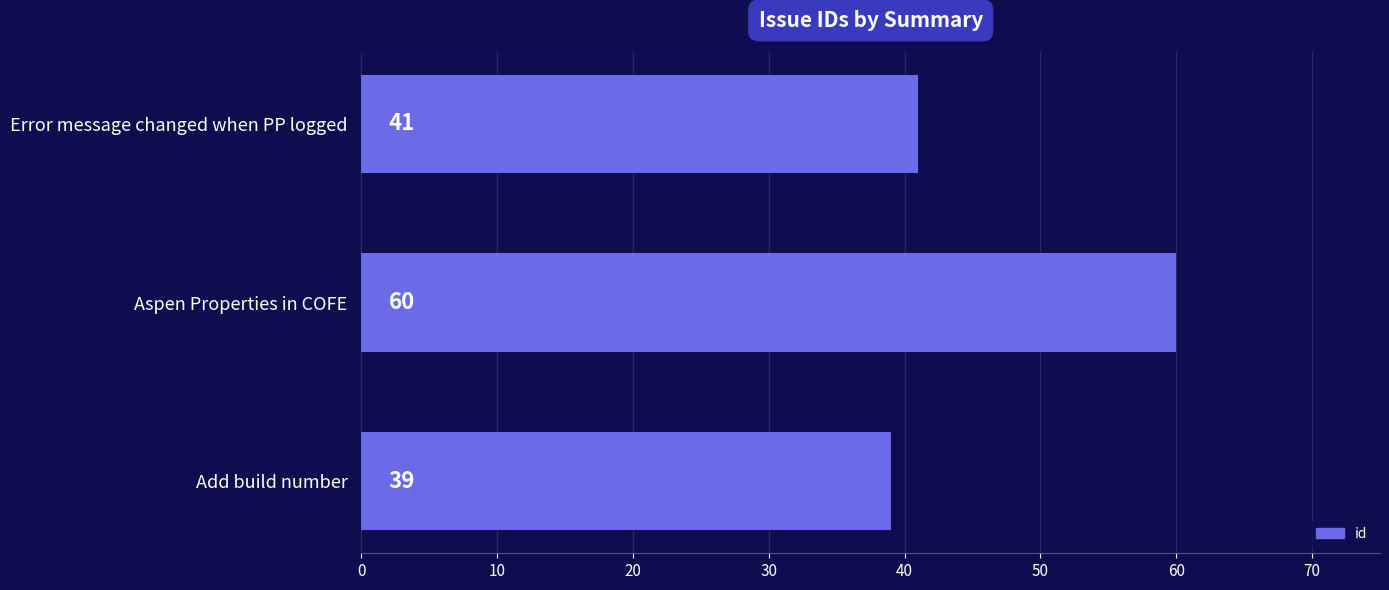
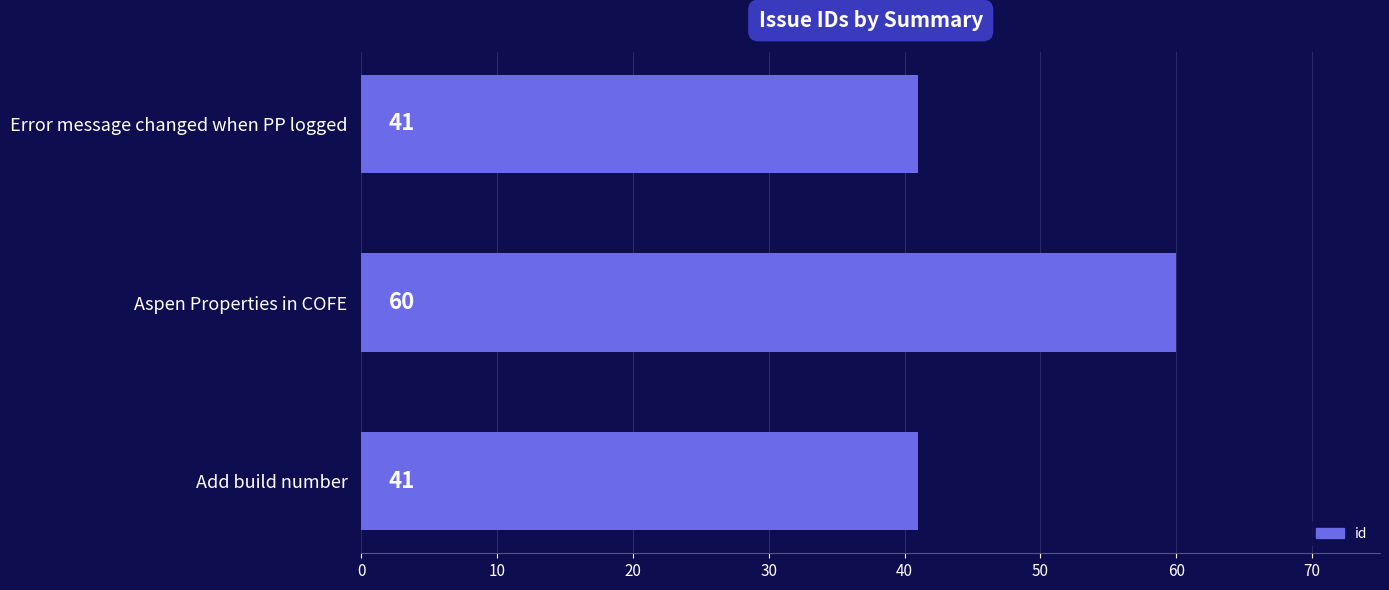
  {
    "Error message changed when PP logged": 41,
    "Aspen Properties in COFE": 60,
-   "Add build number": 39
+   "Add build number": 41
  }
